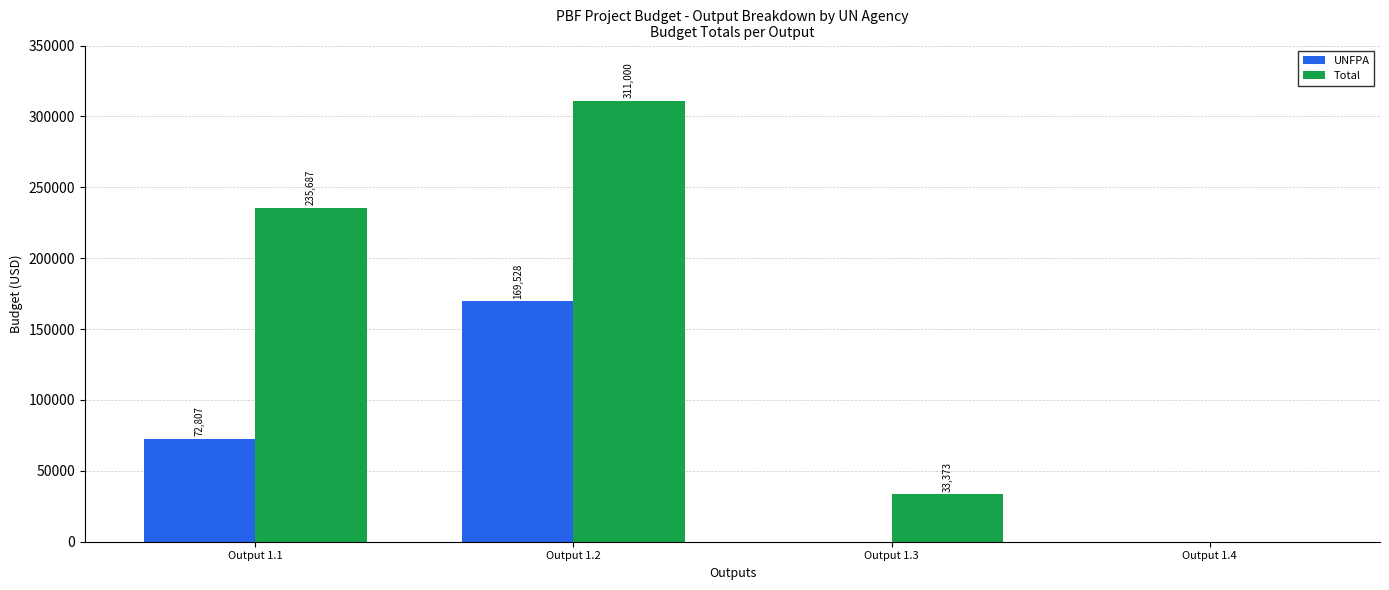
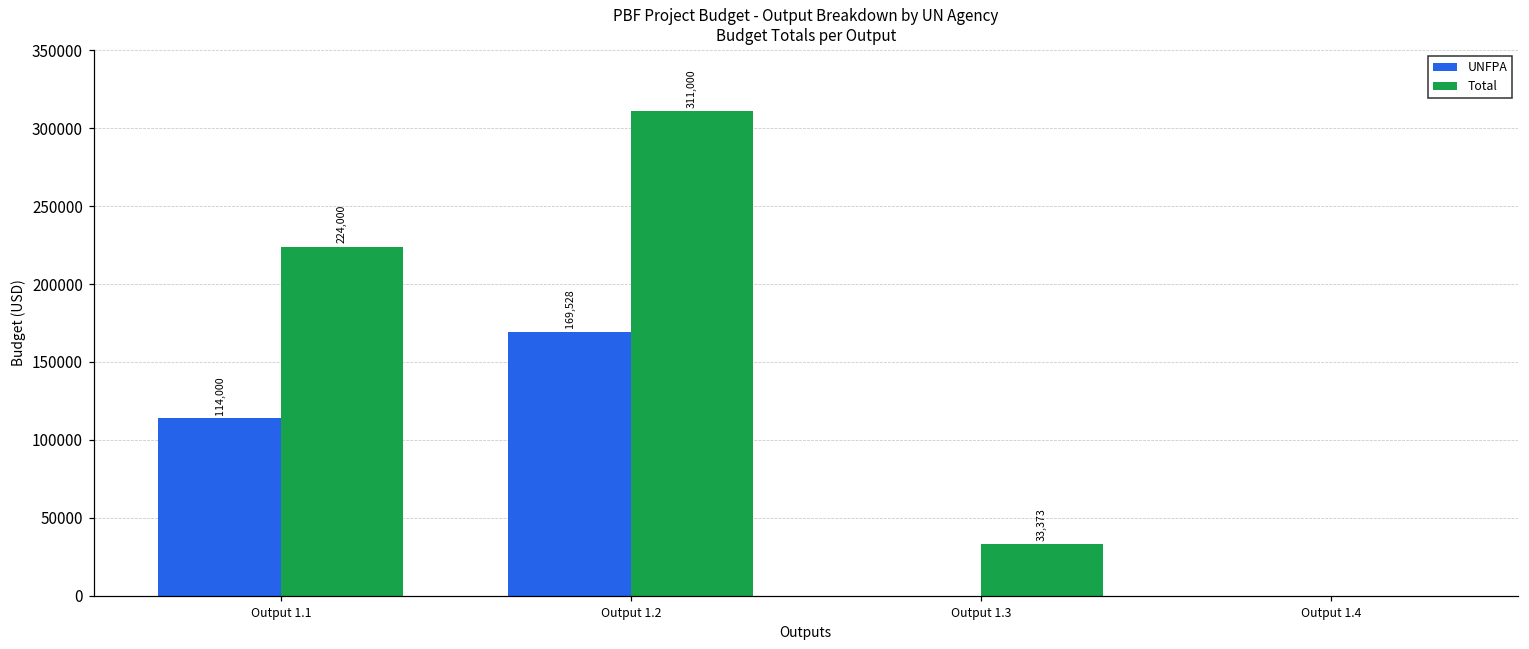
  {
    "UNFPA": {
-     "Output 1.1": "72,807",
+     "Output 1.1": "114,000",
      "Output 1.2": "169,528"
    },
    "Total": {
-     "Output 1.1": "235,687",
+     "Output 1.1": "224,000",
      "Output 1.2": "311,000",
      "Output 1.3": "33,373"
    }
  }
